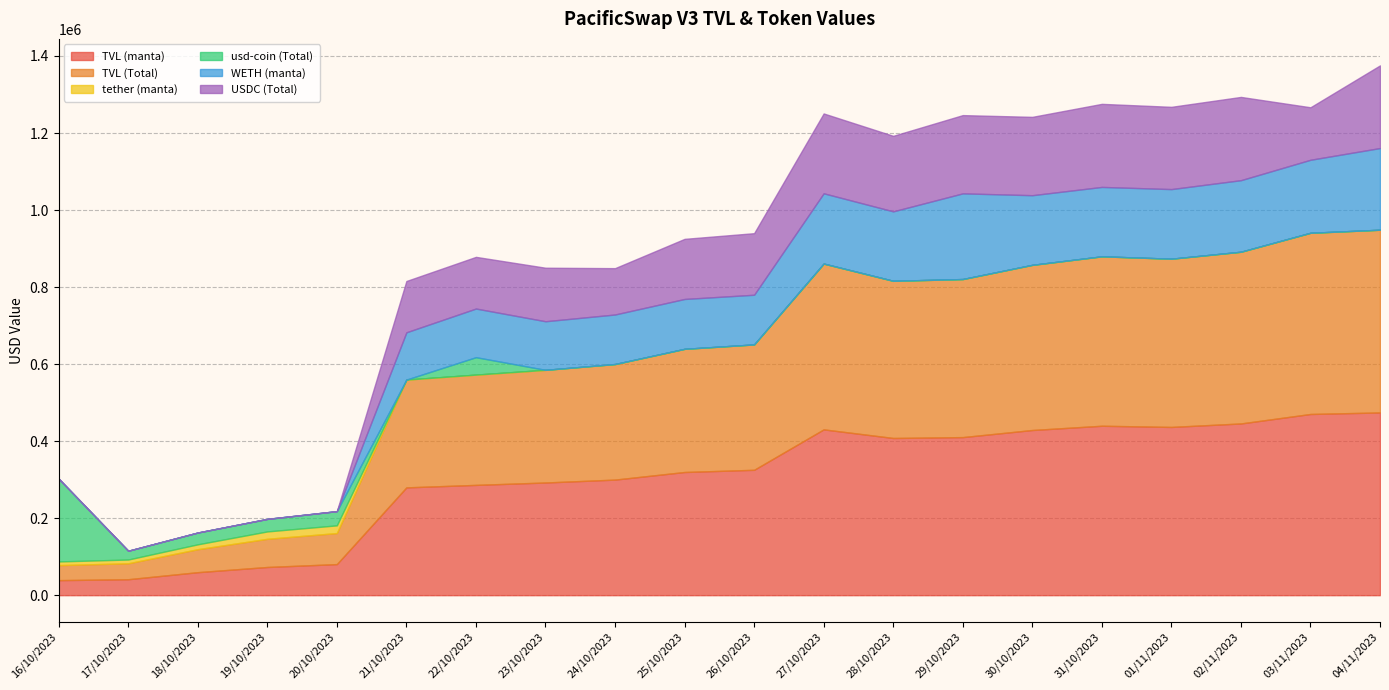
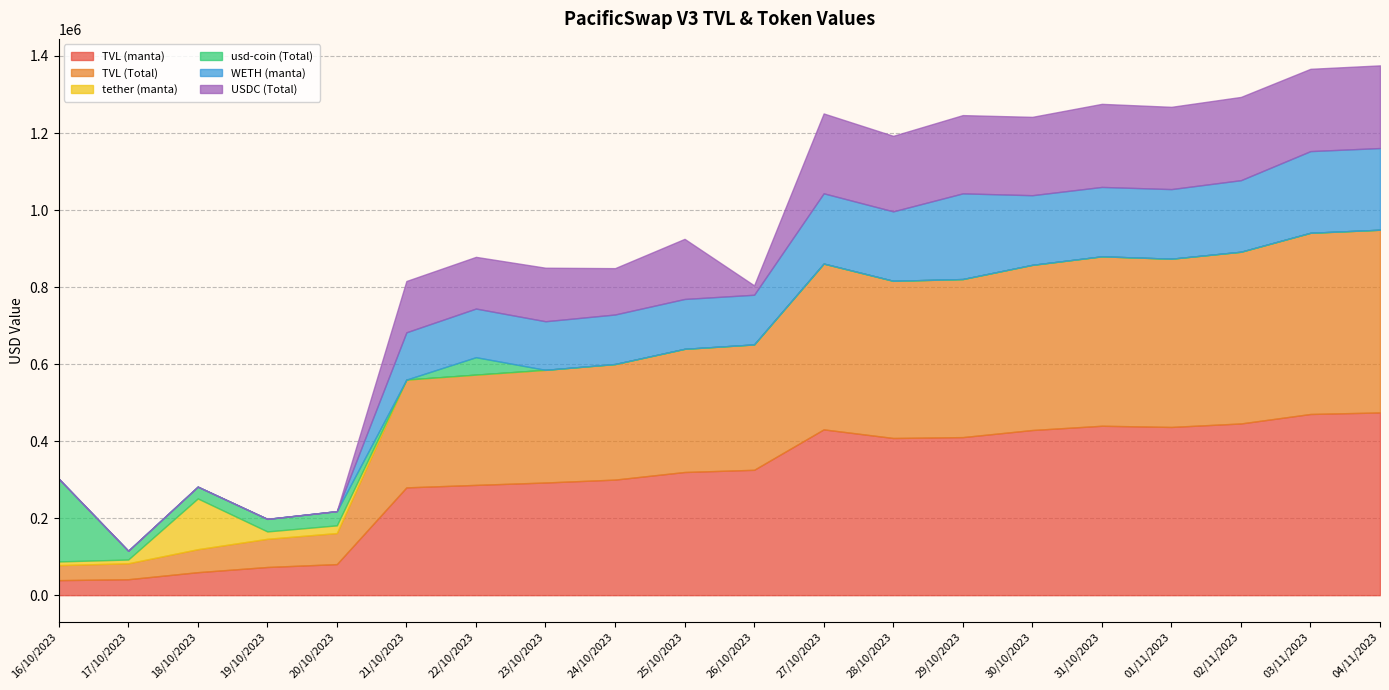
  {
    "tether (manta)": {
      "16/10/2023": 10000,
      "17/10/2023": 10000,
-     "18/10/2023": 10000,
+     "18/10/2023": 130000,
      "19/10/2023": 20000,
      "20/10/2023": 20000
    },
    "usd-coin (Total)": {
      "22/10/2023": 50000
    },
    "WETH (manta)": {
      "21/10/2023": 120000,
      "22/10/2023": 130000,
      "23/10/2023": 130000,
      "24/10/2023": 130000,
      "25/10/2023": 130000,
      "26/10/2023": 130000,
      "27/10/2023": 180000,
      "28/10/2023": 180000,
      "29/10/2023": 220000,
      "30/10/2023": 180000,
      "31/10/2023": 180000,
      "01/11/2023": 180000,
      "02/11/2023": 190000,
-     "03/11/2023": 190000,
+     "03/11/2023": 210000,
      "04/11/2023": 210000
    },
    "USDC (Total)": {
      "21/10/2023": 130000,
      "22/10/2023": 130000,
      "23/10/2023": 140000,
      "24/10/2023": 120000,
      "25/10/2023": 160000,
-     "26/10/2023": 160000,
+     "26/10/2023": 20000,
      "27/10/2023": 210000,
      "28/10/2023": 200000,
      "29/10/2023": 200000,
      "30/10/2023": 200000,
      "31/10/2023": 220000,
      "01/11/2023": 210000,
      "02/11/2023": 220000,
-     "03/11/2023": 140000,
+     "03/11/2023": 210000,
      "04/11/2023": 210000
    }
  }
